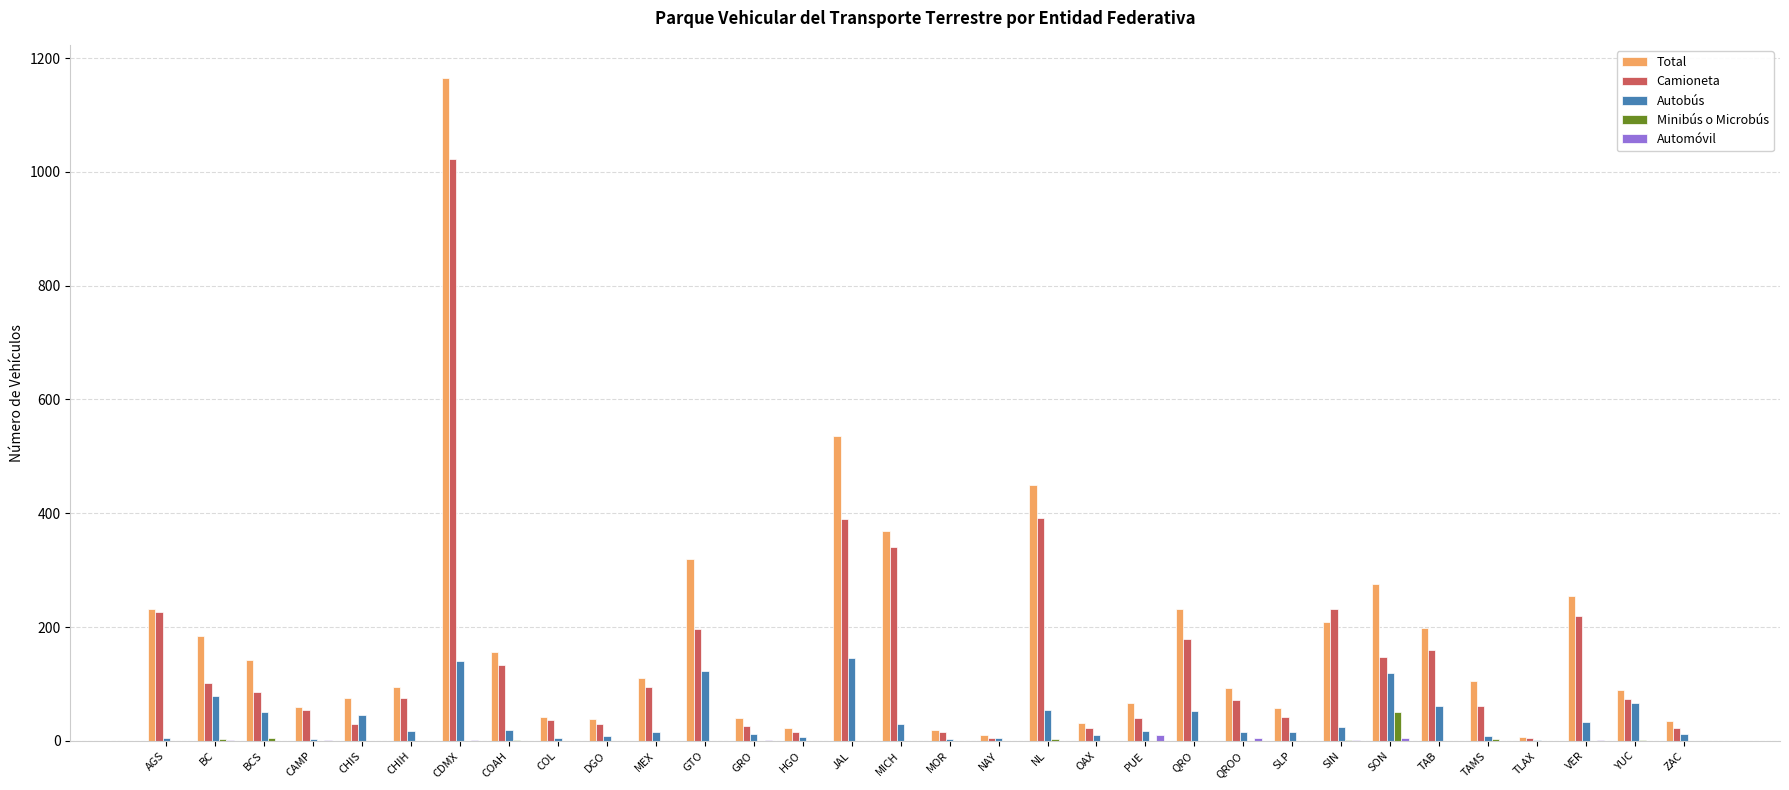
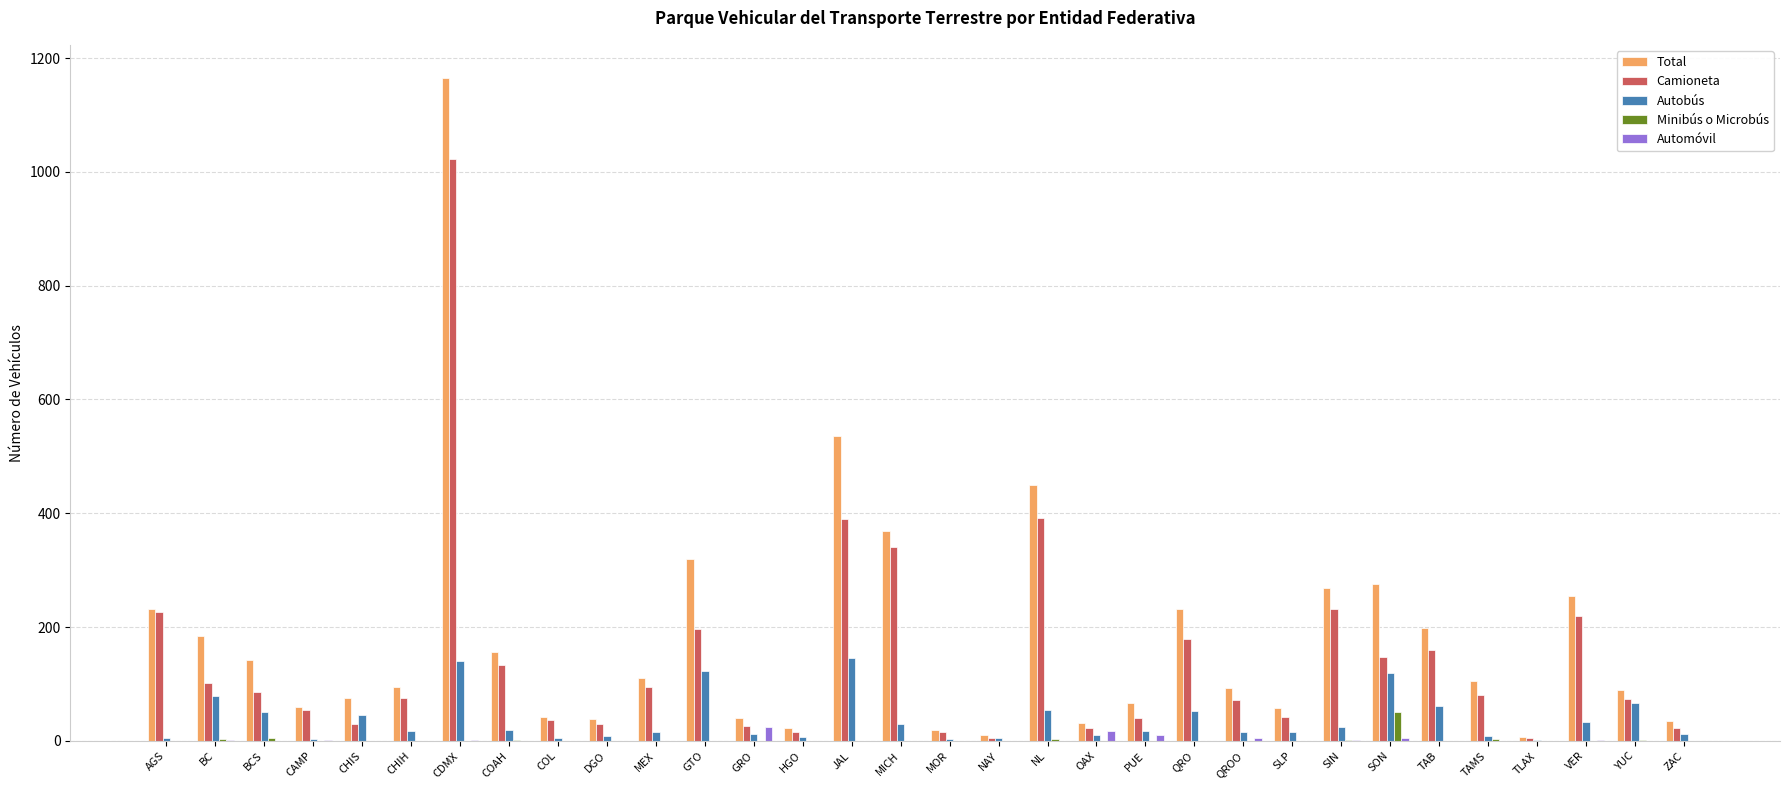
  {
    "Total": {
      "AGS": 230,
      "BC": 190,
      "BCS": 140,
      "CAMP": 60,
      "CHIS": 80,
      "CHIH": 90,
      "CDMX": 1170,
      "COAH": 160,
      "COL": 40,
      "DGO": 40,
      "MEX": 110,
      "GTO": 320,
      "GRO": 40,
      "HGO": 20,
      "JAL": 540,
      "MICH": 370,
      "MOR": 20,
      "NAY": 10,
      "NL": 450,
      "OAX": 30,
      "PUE": 70,
      "QRO": 230,
      "QROO": 90,
      "SLP": 60,
-     "SIN": 210,
+     "SIN": 270,
      "SON": 280,
      "TAB": 200,
      "TAMS": 110,
      "TLAX": 10,
      "VER": 250,
      "YUC": 90,
      "ZAC": 40
    },
    "Camioneta": {
      "AGS": 230,
      "BC": 100,
      "BCS": 90,
      "CAMP": 50,
      "CHIS": 30,
      "CHIH": 80,
      "CDMX": 1020,
      "COAH": 130,
      "COL": 40,
      "DGO": 30,
      "MEX": 100,
      "GTO": 200,
      "GRO": 30,
      "HGO": 20,
      "JAL": 390,
      "MICH": 340,
      "MOR": 20,
      "NAY": 10,
      "NL": 390,
      "OAX": 20,
      "PUE": 40,
      "QRO": 180,
      "QROO": 70,
      "SLP": 40,
      "SIN": 230,
      "SON": 150,
      "TAB": 160,
-     "TAMS": 60,
+     "TAMS": 80,
      "TLAX": 10,
      "VER": 220,
      "YUC": 70,
      "ZAC": 20
    },
    "Autobús": {
      "AGS": 10,
      "BC": 80,
      "BCS": 50,
      "CHIS": 50,
      "CHIH": 20,
      "CDMX": 140,
      "COAH": 20,
      "COL": 10,
      "DGO": 10,
      "MEX": 20,
      "GTO": 120,
      "GRO": 10,
      "HGO": 10,
      "JAL": 150,
      "MICH": 30,
      "NAY": 10,
      "NL": 60,
      "OAX": 10,
      "PUE": 20,
      "QRO": 50,
      "QROO": 20,
      "SLP": 20,
      "SIN": 20,
      "SON": 120,
      "TAB": 60,
      "TAMS": 10,
      "VER": 30,
      "YUC": 70,
      "ZAC": 10
    },
    "Minibús o Microbús": {
      "AGS": 0,
      "BCS": 10,
      "CAMP": 0,
      "CHIS": 0,
      "CHIH": 0,
      "CDMX": 0,
      "COL": 0,
      "DGO": 0,
      "MEX": 0,
      "GTO": 0,
      "GRO": 0,
      "HGO": 0,
      "JAL": 0,
      "MICH": 0,
      "MOR": 0,
      "NAY": 0,
      "OAX": 0,
      "PUE": 0,
      "QRO": 0,
      "QROO": 0,
      "SLP": 0,
      "SON": 50,
      "TAB": 0,
      "TLAX": 0,
      "VER": 0,
      "ZAC": 0
    },
    "Automóvil": {
      "AGS": 0,
      "BCS": 0,
      "CHIS": 0,
      "CHIH": 0,
      "COAH": 0,
      "COL": 0,
      "DGO": 0,
      "MEX": 0,
      "GTO": 0,
-     "GRO": 0,
+     "GRO": 20,
      "HGO": 0,
      "JAL": 0,
      "MICH": 0,
      "MOR": 0,
      "NAY": 0,
      "NL": 0,
-     "OAX": 0,
+     "OAX": 20,
      "PUE": 10,
      "QRO": 0,
      "QROO": 10,
      "SLP": 0,
      "SON": 10,
      "TAB": 0,
      "TAMS": 0,
      "TLAX": 0,
      "YUC": 0,
      "ZAC": 0
    }
  }
